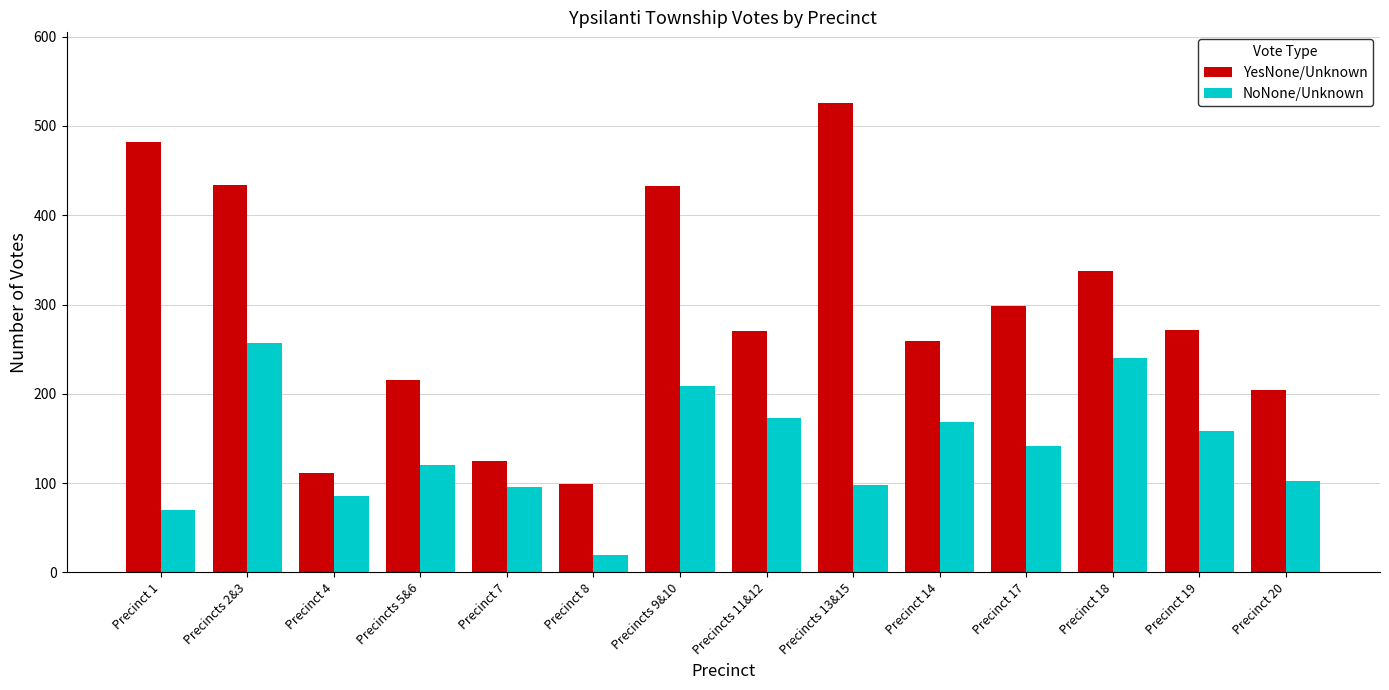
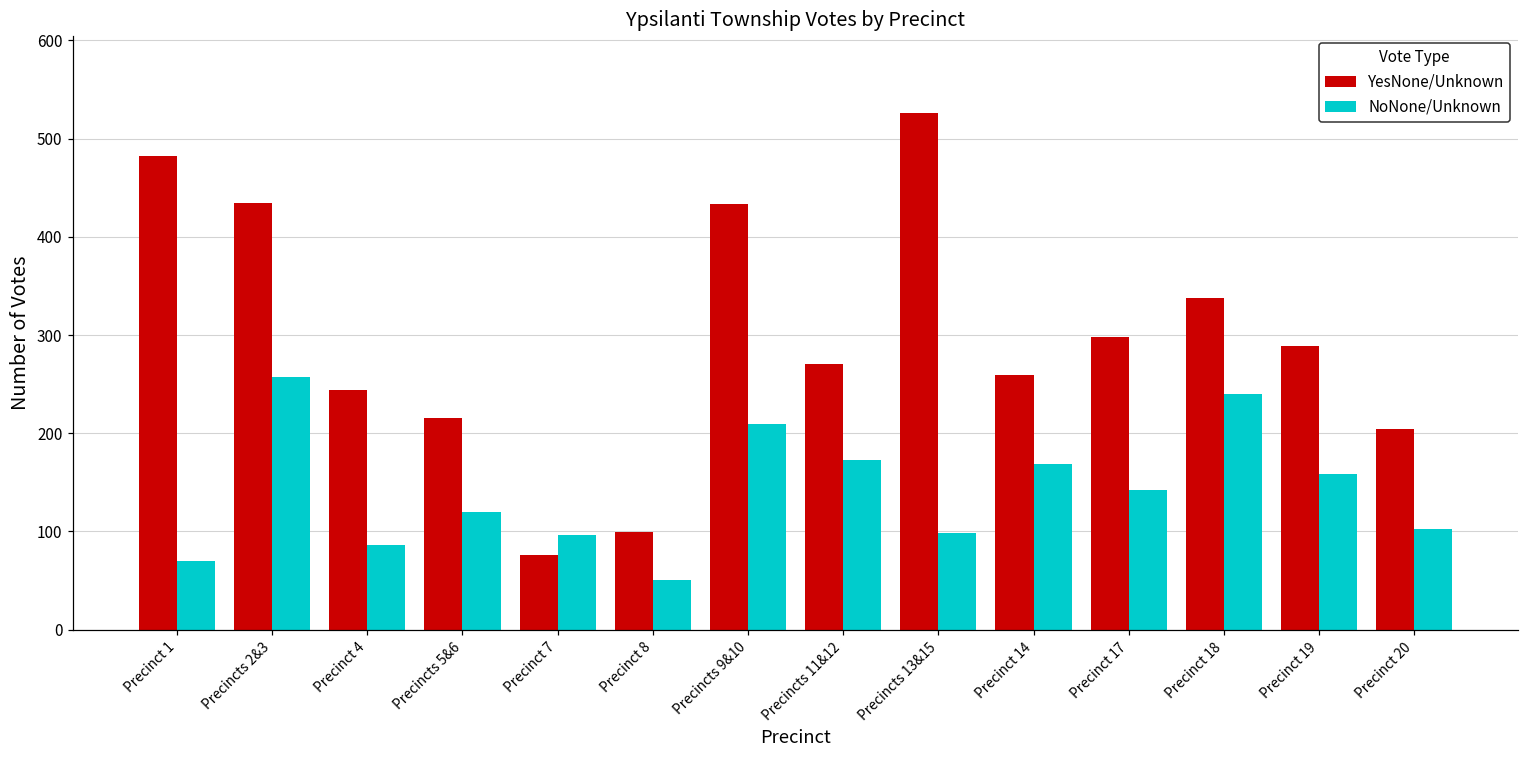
  {
    "YesNone/Unknown": {
      "Precinct 1": 480,
      "Precincts 2&3": 430,
-     "Precinct 4": 110,
+     "Precinct 4": 240,
      "Precincts 5&6": 220,
-     "Precinct 7": 130,
+     "Precinct 7": 80,
      "Precinct 8": 100,
      "Precincts 9&10": 430,
      "Precincts 11&12": 270,
      "Precincts 13&15": 530,
      "Precinct 14": 260,
      "Precinct 17": 300,
      "Precinct 18": 340,
-     "Precinct 19": 270,
+     "Precinct 19": 290,
      "Precinct 20": 200
    },
    "NoNone/Unknown": {
      "Precinct 1": 70,
      "Precincts 2&3": 260,
      "Precinct 4": 90,
      "Precincts 5&6": 120,
      "Precinct 7": 100,
-     "Precinct 8": 20,
+     "Precinct 8": 50,
      "Precincts 9&10": 210,
      "Precincts 11&12": 170,
      "Precincts 13&15": 100,
      "Precinct 14": 170,
      "Precinct 17": 140,
      "Precinct 18": 240,
      "Precinct 19": 160,
      "Precinct 20": 100
    }
  }
